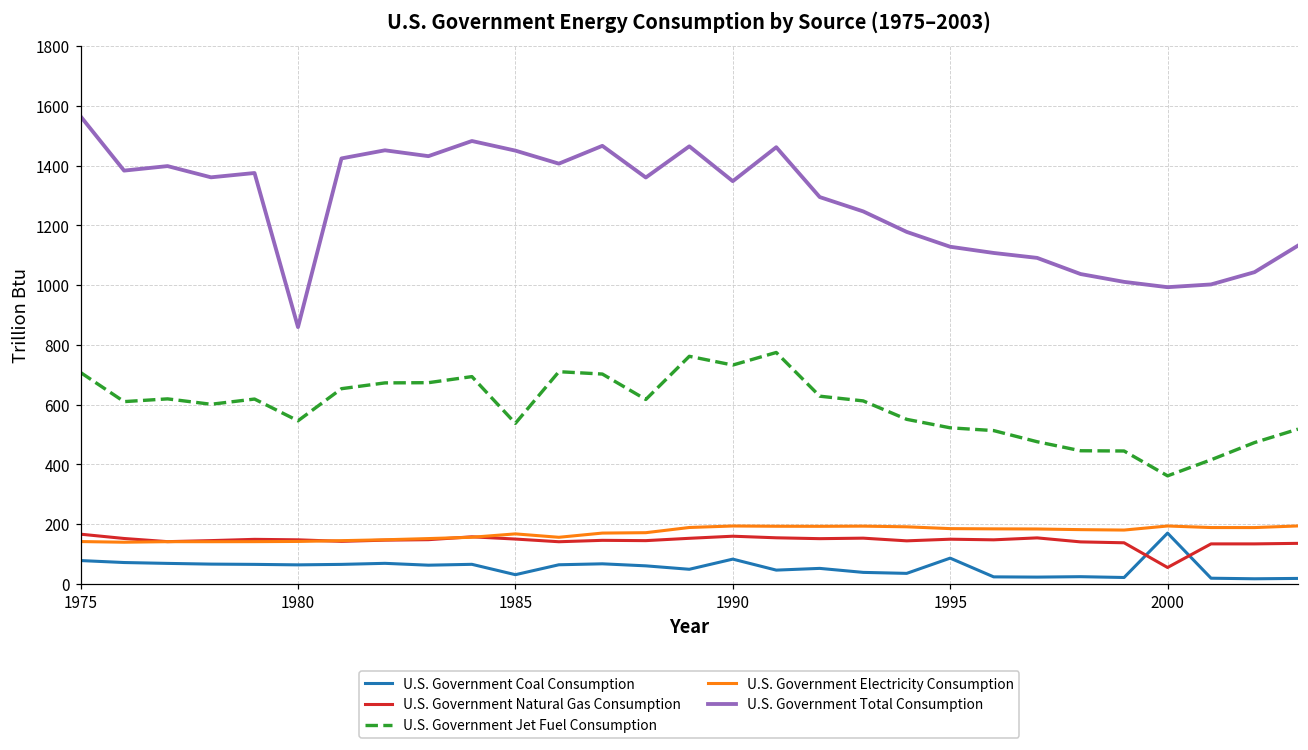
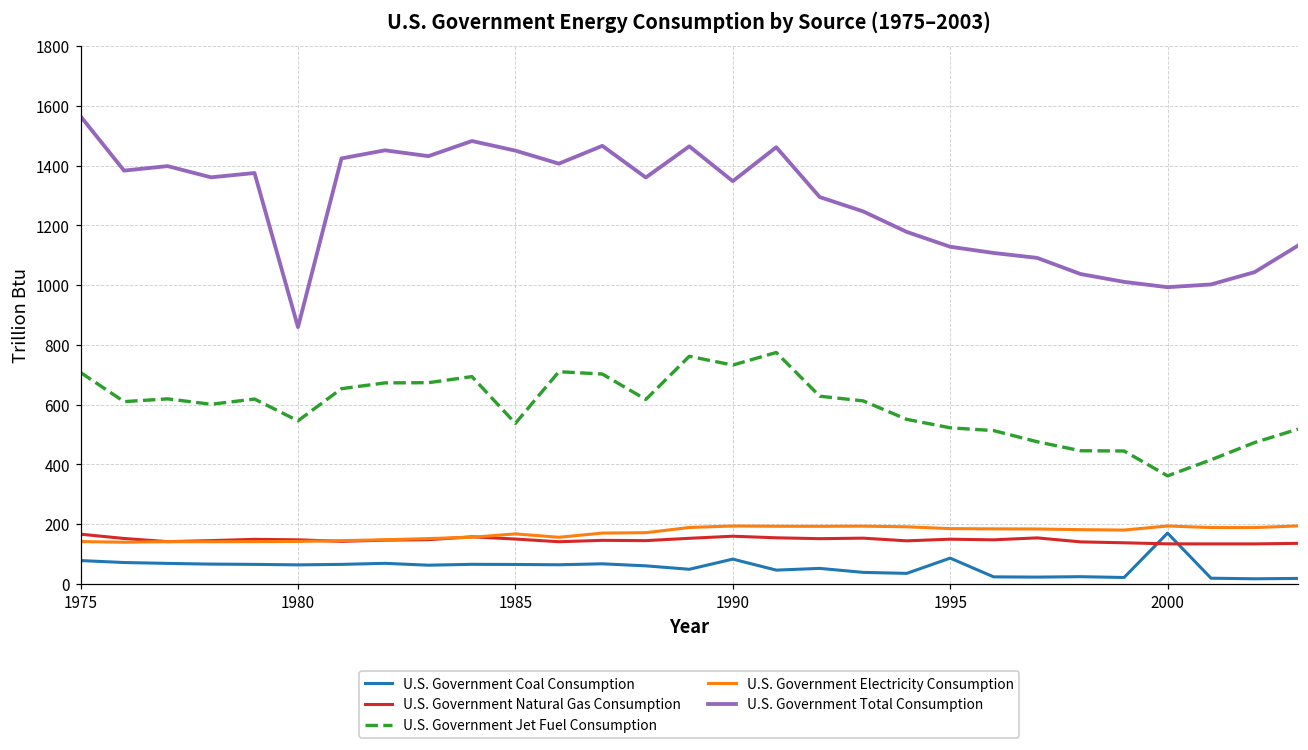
  {
    "U.S. Government Coal Consumption": {
      "1975": 80,
      "1980": 60,
-     "1985": 30,
+     "1985": 60,
      "1990": 80,
      "1995": 90,
      "2000": 170
    },
    "U.S. Government Natural Gas Consumption": {
      "1975": 170,
      "1985": 150,
      "1990": 160,
      "1995": 150,
-     "2000": 50
+     "2000": 130
    },
    "U.S. Government Jet Fuel Consumption": {
      "1975": 710,
      "1980": 550,
      "1985": 540,
      "1990": 730,
      "1995": 520,
      "2000": 360
    },
    "U.S. Government Electricity Consumption": {
      "1975": 140,
      "1985": 170,
      "1990": 190,
      "1995": 180,
      "2000": 190
    },
    "U.S. Government Total Consumption": {
      "1975": 1570,
      "1980": 860,
      "1985": 1450,
      "1990": 1350,
      "1995": 1130,
      "2000": 990
    }
  }
